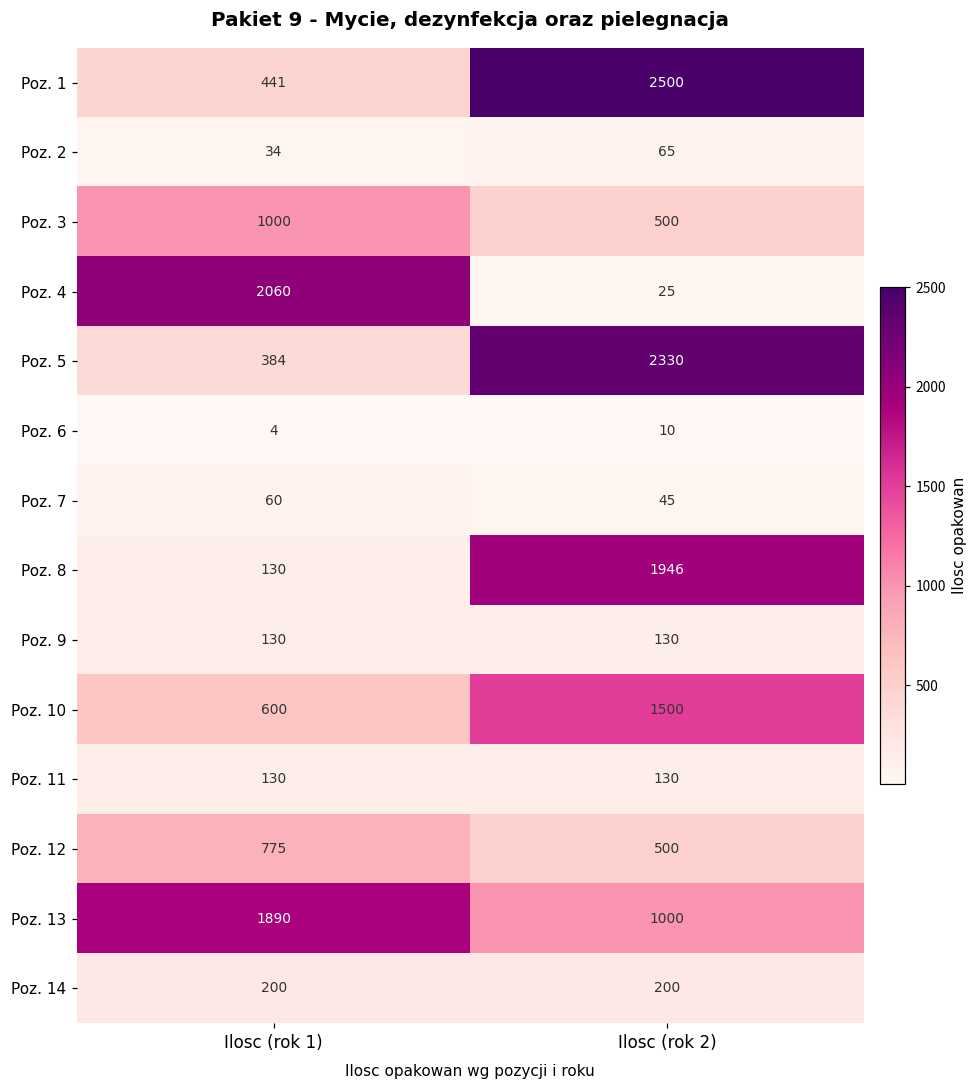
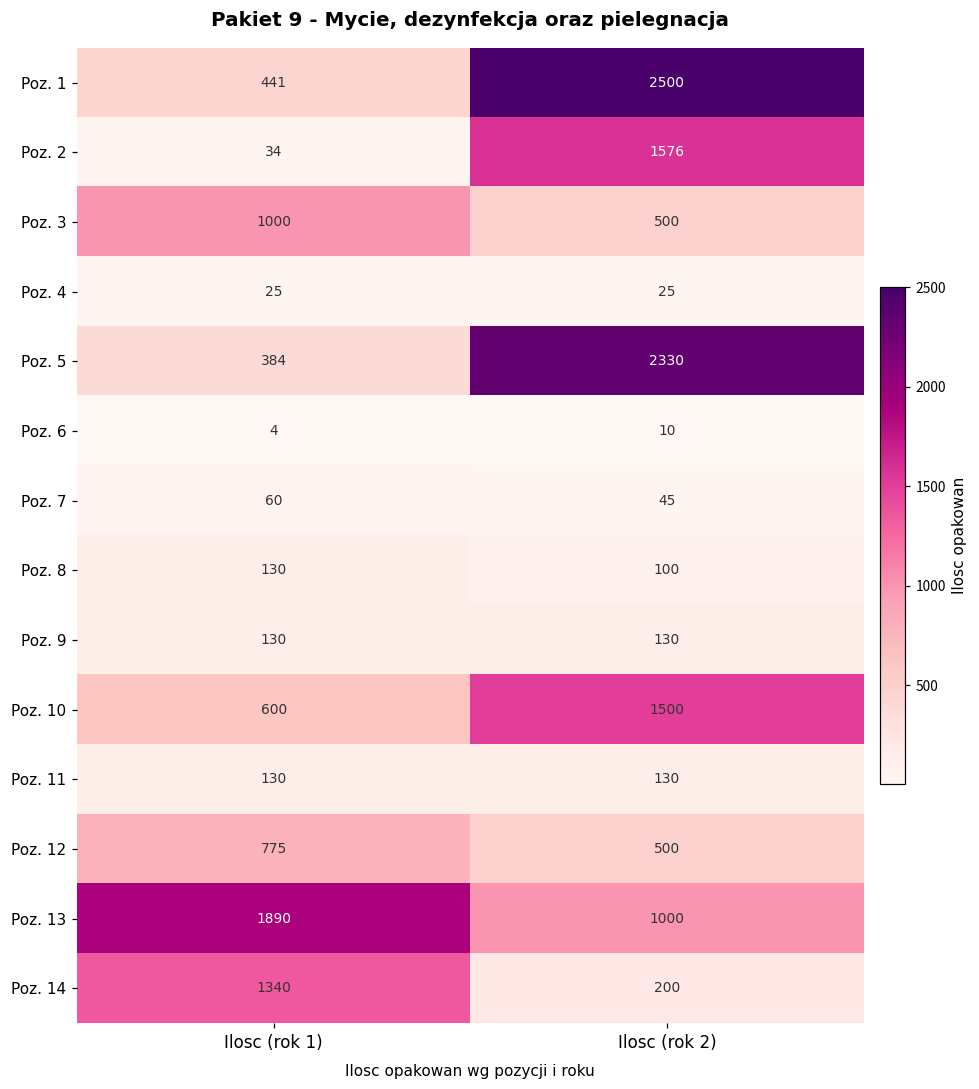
  {
    "Poz. 1": {
      "Ilosc (rok 1)": 441,
      "Ilosc (rok 2)": 2500
    },
    "Poz. 2": {
      "Ilosc (rok 1)": 34,
-     "Ilosc (rok 2)": 65
+     "Ilosc (rok 2)": 1576
    },
    "Poz. 3": {
      "Ilosc (rok 1)": 1000,
      "Ilosc (rok 2)": 500
    },
    "Poz. 4": {
-     "Ilosc (rok 1)": 2060,
+     "Ilosc (rok 1)": 25,
      "Ilosc (rok 2)": 25
    },
    "Poz. 5": {
      "Ilosc (rok 1)": 384,
      "Ilosc (rok 2)": 2330
    },
    "Poz. 6": {
      "Ilosc (rok 1)": 4,
      "Ilosc (rok 2)": 10
    },
    "Poz. 7": {
      "Ilosc (rok 1)": 60,
      "Ilosc (rok 2)": 45
    },
    "Poz. 8": {
      "Ilosc (rok 1)": 130,
-     "Ilosc (rok 2)": 1946
+     "Ilosc (rok 2)": 100
    },
    "Poz. 9": {
      "Ilosc (rok 1)": 130,
      "Ilosc (rok 2)": 130
    },
    "Poz. 10": {
      "Ilosc (rok 1)": 600,
      "Ilosc (rok 2)": 1500
    },
    "Poz. 11": {
      "Ilosc (rok 1)": 130,
      "Ilosc (rok 2)": 130
    },
    "Poz. 12": {
      "Ilosc (rok 1)": 775,
      "Ilosc (rok 2)": 500
    },
    "Poz. 13": {
      "Ilosc (rok 1)": 1890,
      "Ilosc (rok 2)": 1000
    },
    "Poz. 14": {
-     "Ilosc (rok 1)": 200,
+     "Ilosc (rok 1)": 1340,
      "Ilosc (rok 2)": 200
    }
  }
